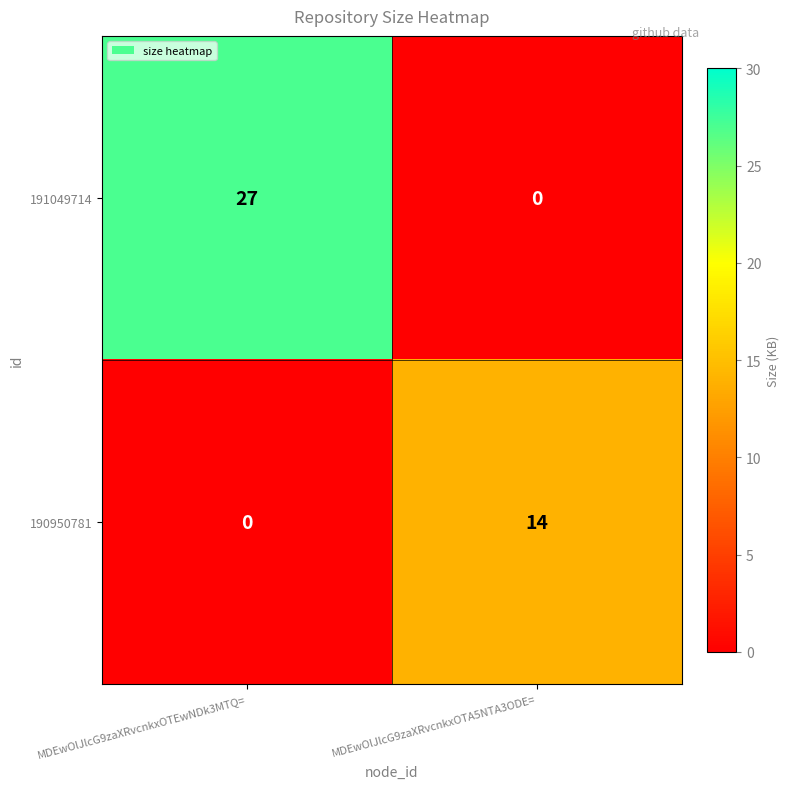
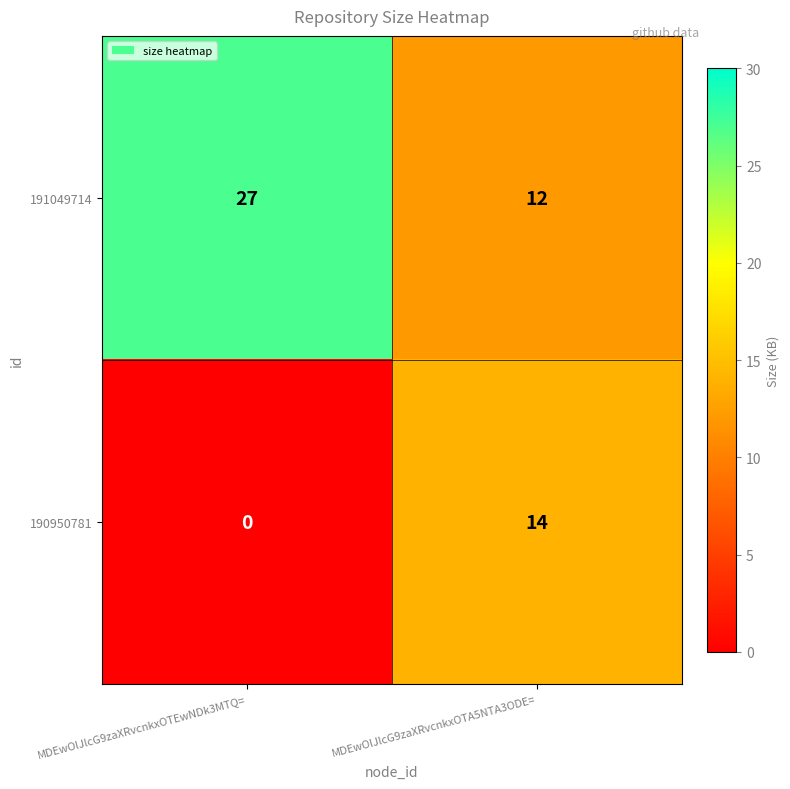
  {
    "191049714": {
      "MDEwOlJlcG9zaXRvcnkxOTEwNDk3MTQ=": 27,
-     "MDEwOlJlcG9zaXRvcnkxOTA5NTA3ODE=": 0
+     "MDEwOlJlcG9zaXRvcnkxOTA5NTA3ODE=": 12
    },
    "190950781": {
      "MDEwOlJlcG9zaXRvcnkxOTEwNDk3MTQ=": 0,
      "MDEwOlJlcG9zaXRvcnkxOTA5NTA3ODE=": 14
    }
  }
